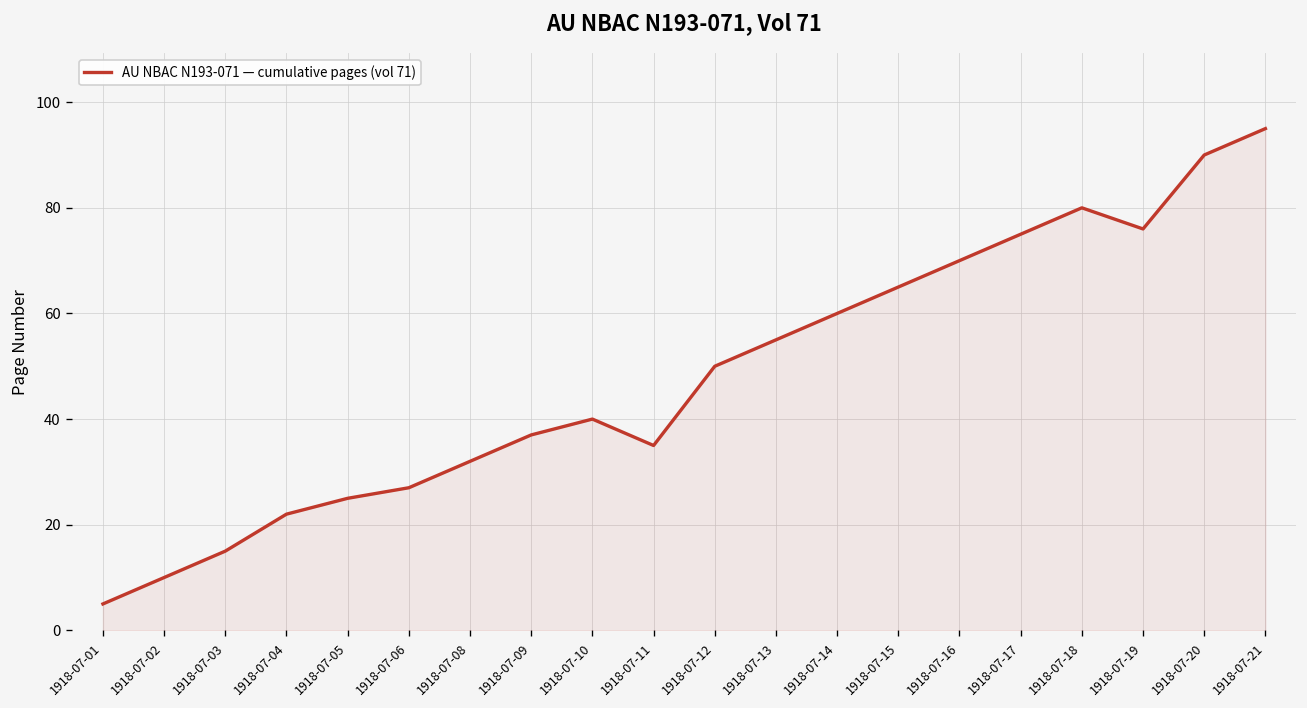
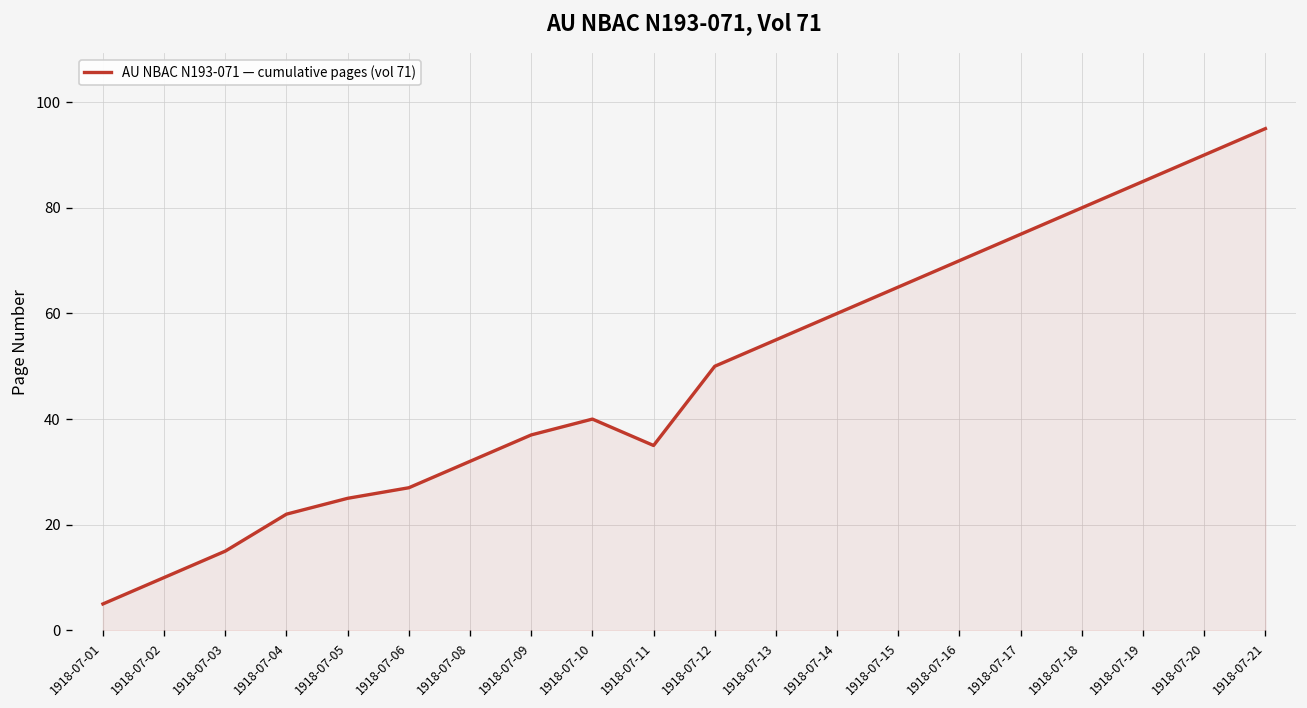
  {
    "1918-07-01": 5,
    "1918-07-02": 10,
    "1918-07-03": 15,
    "1918-07-04": 22,
    "1918-07-05": 25,
    "1918-07-06": 27,
    "1918-07-08": 32,
    "1918-07-09": 37,
    "1918-07-10": 40,
    "1918-07-11": 35,
    "1918-07-12": 50,
    "1918-07-13": 55,
    "1918-07-14": 60,
    "1918-07-15": 65,
    "1918-07-16": 70,
    "1918-07-17": 75,
    "1918-07-18": 80,
-   "1918-07-19": 76,
+   "1918-07-19": 85,
    "1918-07-20": 90,
    "1918-07-21": 95
  }
